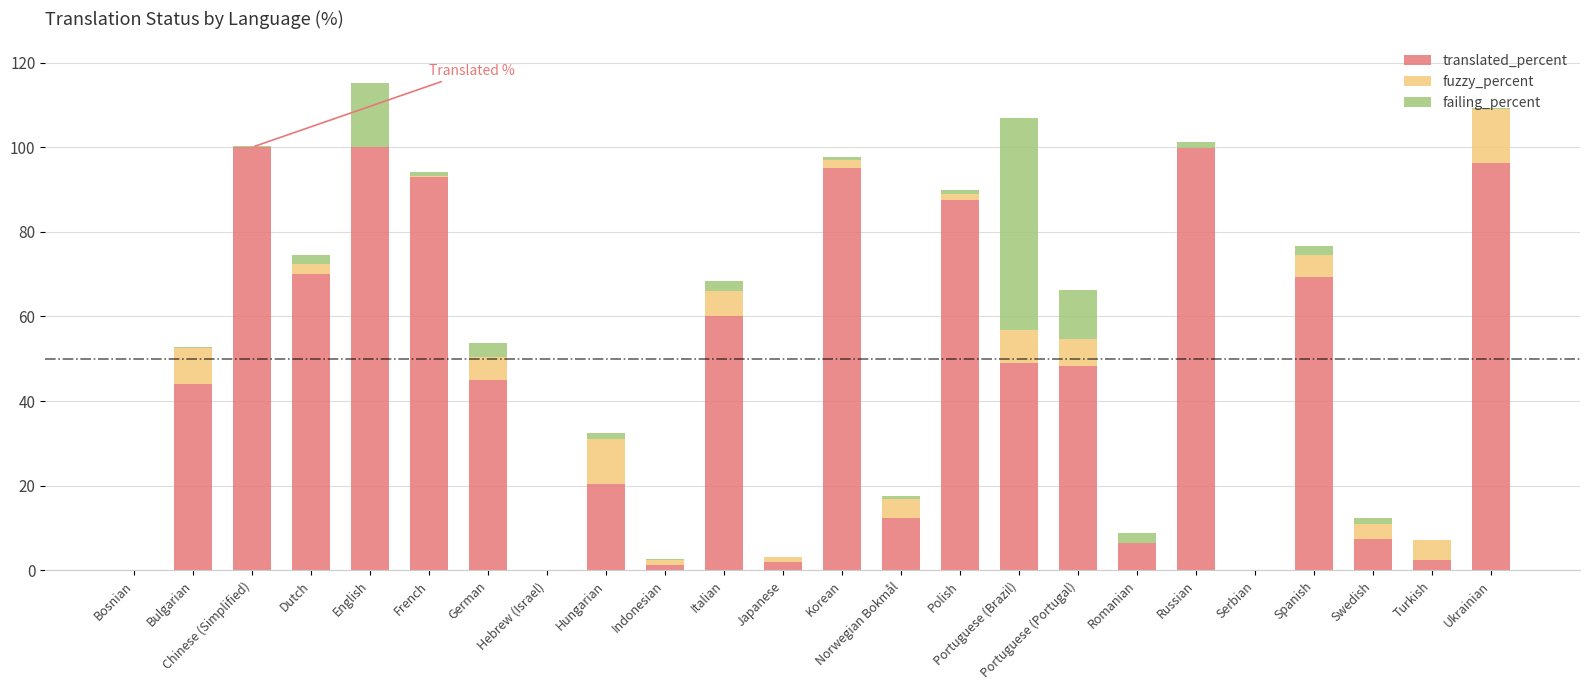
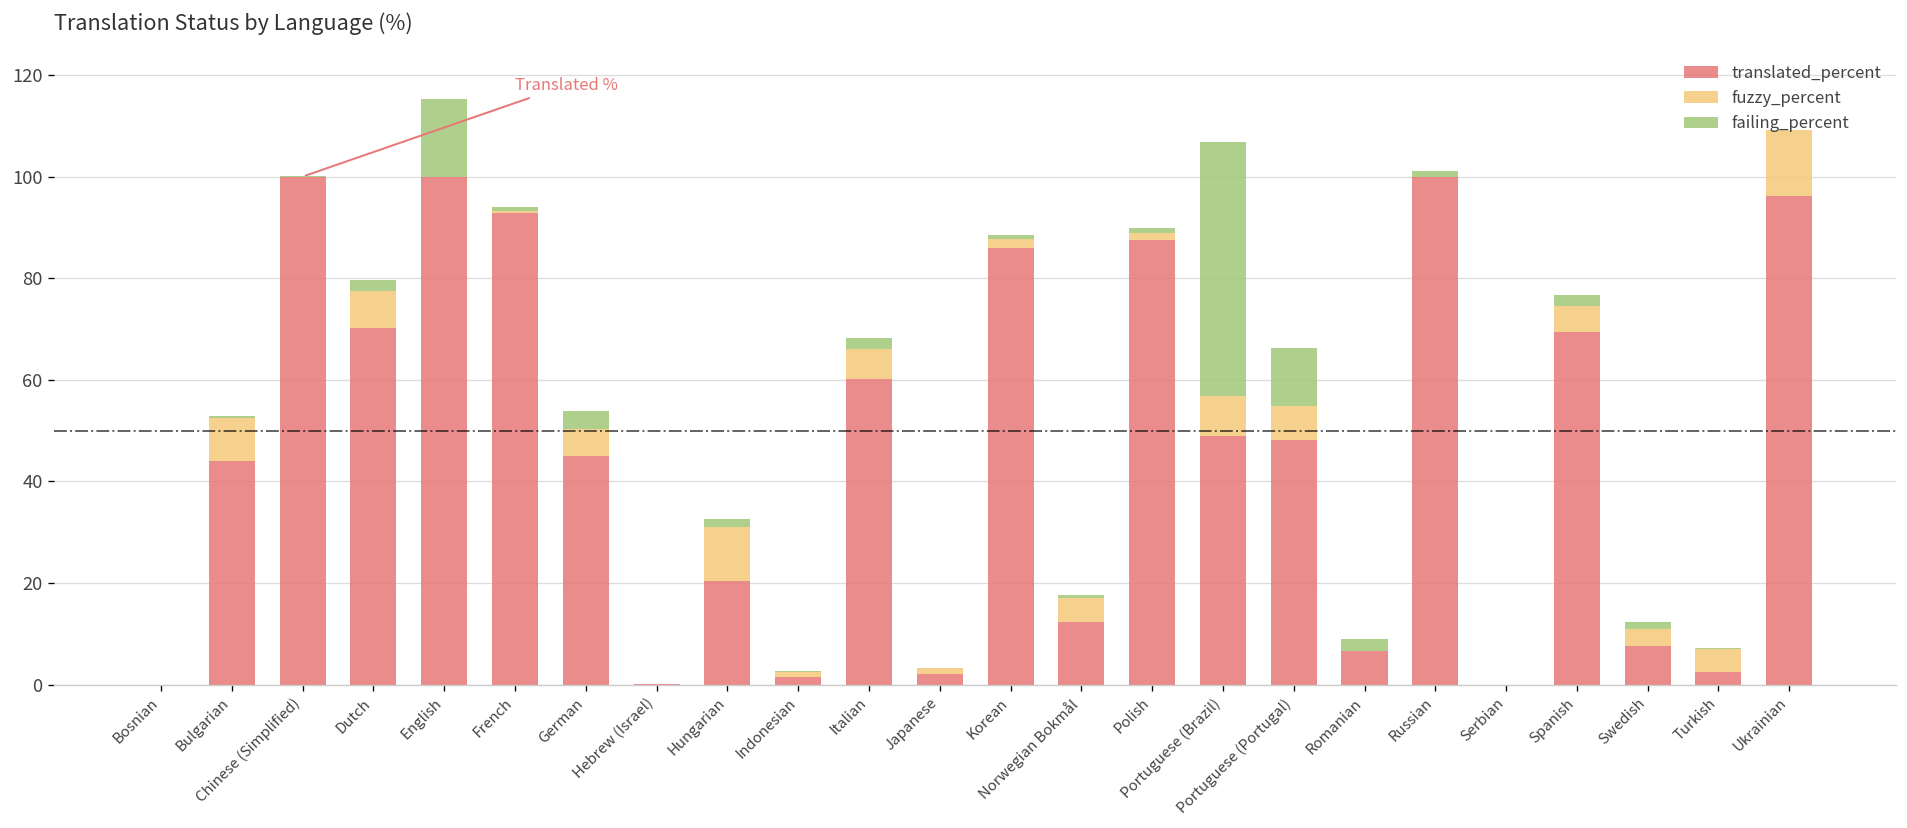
  {
    "translated_percent": {
      "Bosnian": 0,
      "Bulgarian": 44,
      "Chinese (Simplified)": 100,
      "Dutch": 70,
      "English": 100,
      "French": 93,
      "German": 45,
      "Hungarian": 20,
      "Indonesian": 1,
      "Italian": 60,
      "Japanese": 2,
-     "Korean": 95,
+     "Korean": 86,
      "Norwegian Bokmål": 12,
      "Polish": 88,
      "Portuguese (Brazil)": 49,
      "Portuguese (Portugal)": 48,
      "Romanian": 7,
      "Russian": 100,
      "Serbian": 0,
      "Spanish": 69,
      "Swedish": 8,
      "Turkish": 3,
      "Ukrainian": 96
    },
    "fuzzy_percent": {
      "Bosnian": 0,
      "Bulgarian": 8,
      "Chinese (Simplified)": 0,
-     "Dutch": 2,
+     "Dutch": 7,
      "English": 0,
      "German": 5,
      "Hebrew (Israel)": 0,
      "Hungarian": 11,
      "Indonesian": 1,
      "Italian": 6,
      "Japanese": 1,
      "Korean": 2,
      "Norwegian Bokmål": 5,
      "Polish": 1,
      "Portuguese (Brazil)": 8,
      "Portuguese (Portugal)": 7,
      "Romanian": 0,
      "Russian": 0,
      "Serbian": 0,
      "Spanish": 5,
      "Swedish": 3,
      "Turkish": 5,
      "Ukrainian": 13
    },
    "failing_percent": {
      "Bosnian": 0,
      "Dutch": 2,
      "English": 15,
      "French": 1,
      "German": 3,
      "Hebrew (Israel)": 0,
      "Hungarian": 1,
      "Italian": 2,
      "Japanese": 0,
      "Korean": 1,
      "Norwegian Bokmål": 1,
      "Polish": 1,
      "Portuguese (Brazil)": 50,
      "Portuguese (Portugal)": 11,
      "Romanian": 2,
      "Russian": 1,
      "Serbian": 0,
      "Spanish": 2,
      "Swedish": 1
    }
  }
